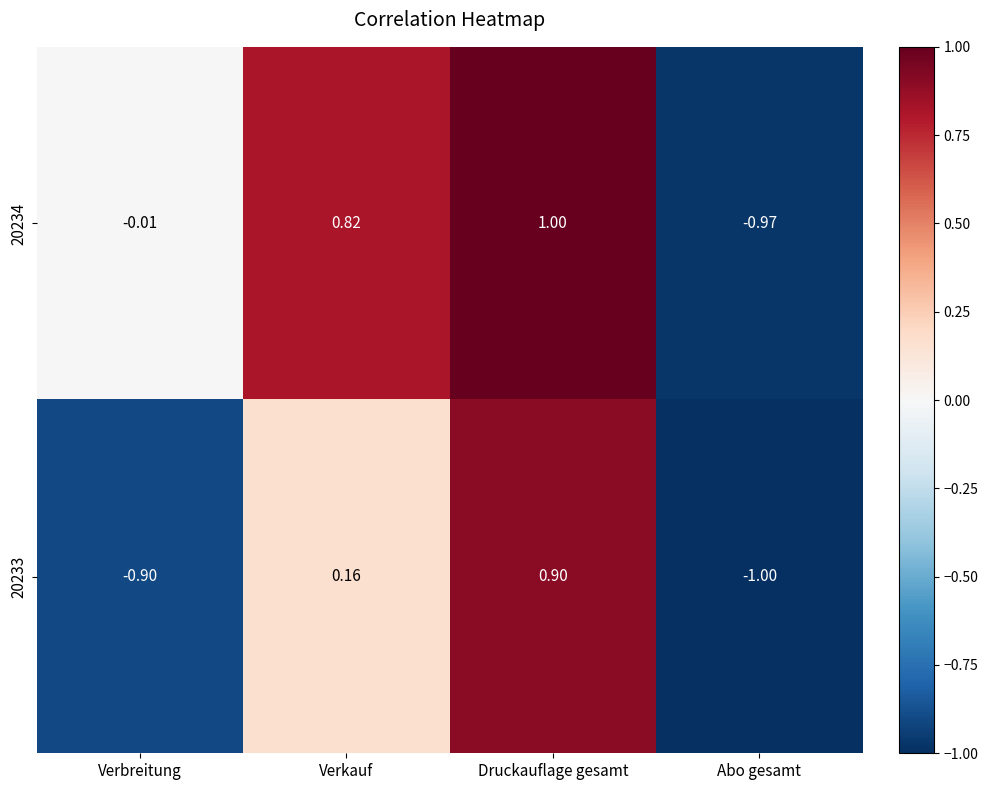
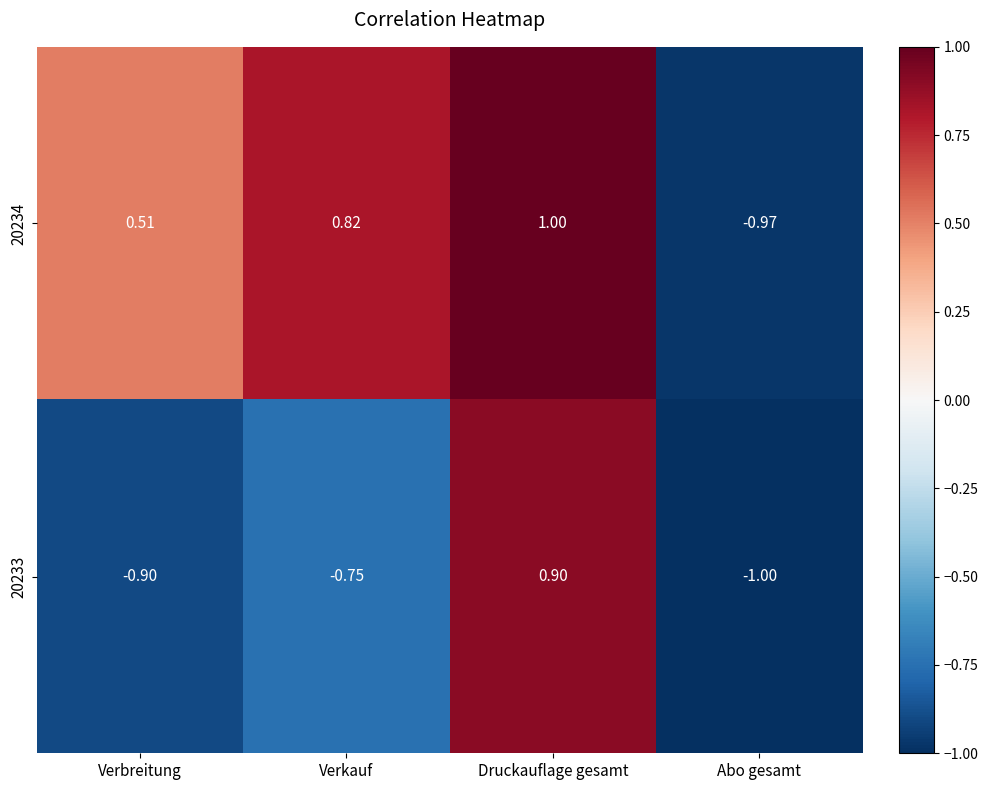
  {
    "20234": {
-     "Verbreitung": -0.01,
+     "Verbreitung": 0.51,
      "Verkauf": 0.82,
      "Druckauflage gesamt": 1.00,
      "Abo gesamt": -0.97
    },
    "20233": {
      "Verbreitung": -0.90,
-     "Verkauf": 0.16,
+     "Verkauf": -0.75,
      "Druckauflage gesamt": 0.90,
      "Abo gesamt": -1.00
    }
  }
